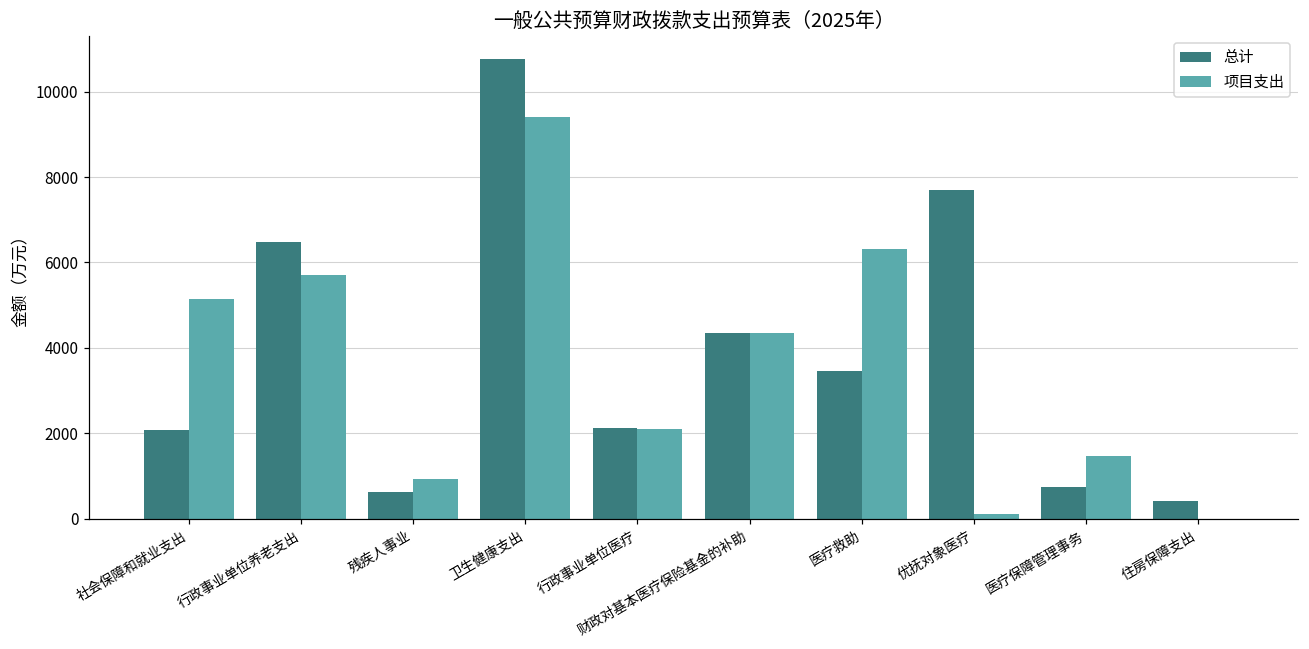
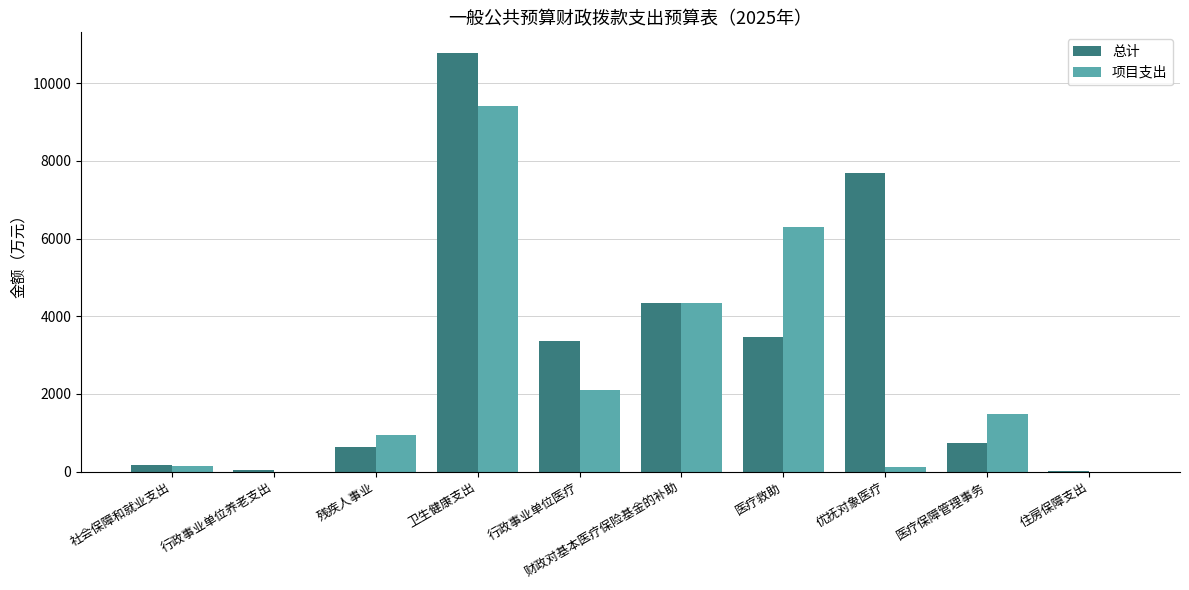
  {
    "总计": {
-     "社会保障和就业支出": 2100,
-     "行政事业单位养老支出": 6500,
+     "社会保障和就业支出": 200,
+     "行政事业单位养老支出": 0,
      "残疾人事业": 600,
      "卫生健康支出": 10800,
-     "行政事业单位医疗": 2100,
+     "行政事业单位医疗": 3400,
      "财政对基本医疗保险基金的补助": 4300,
      "医疗救助": 3500,
      "优抚对象医疗": 7700,
      "医疗保障管理事务": 700,
-     "住房保障支出": 400
+     "住房保障支出": 0
    },
    "项目支出": {
-     "社会保障和就业支出": 5100,
-     "行政事业单位养老支出": 5700,
+     "社会保障和就业支出": 200,
+     "行政事业单位养老支出": 0,
      "残疾人事业": 900,
      "卫生健康支出": 9400,
      "行政事业单位医疗": 2100,
      "财政对基本医疗保险基金的补助": 4300,
      "医疗救助": 6300,
      "优抚对象医疗": 100,
      "医疗保障管理事务": 1500,
      "住房保障支出": 0
    }
  }
